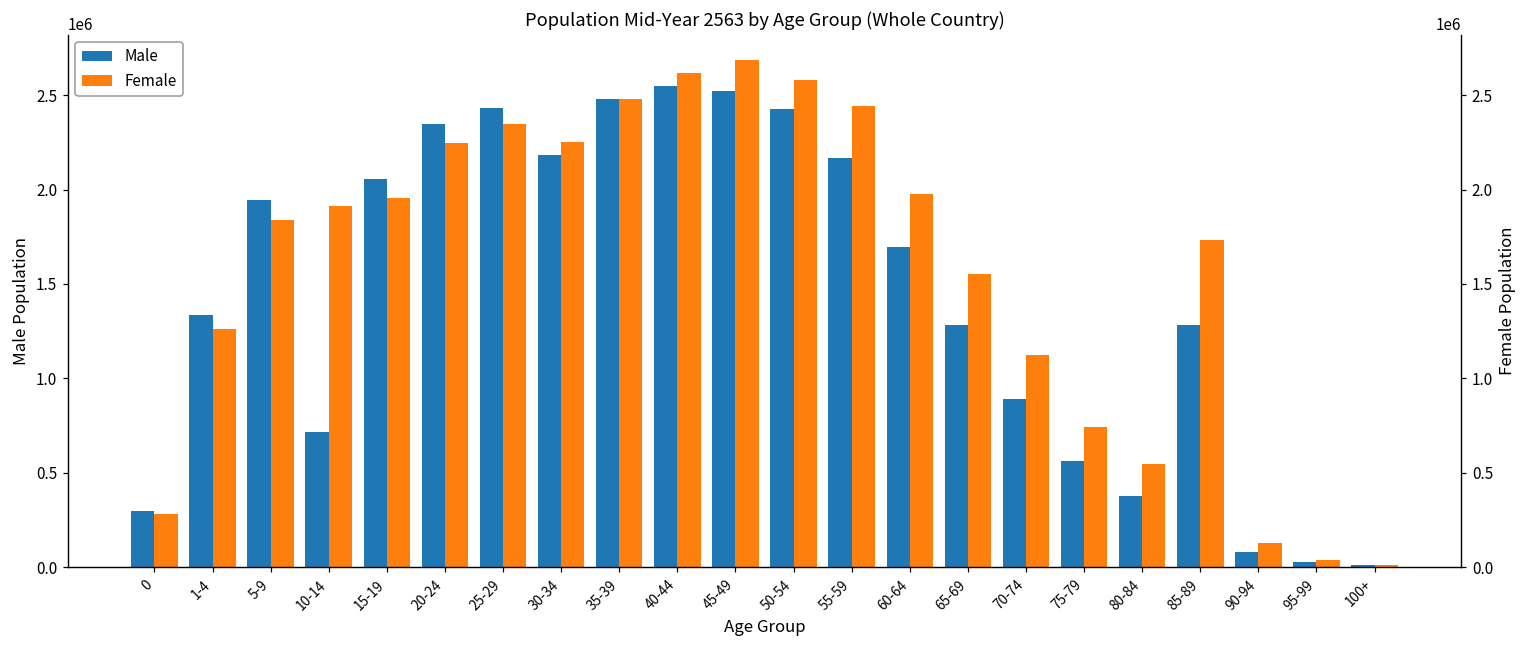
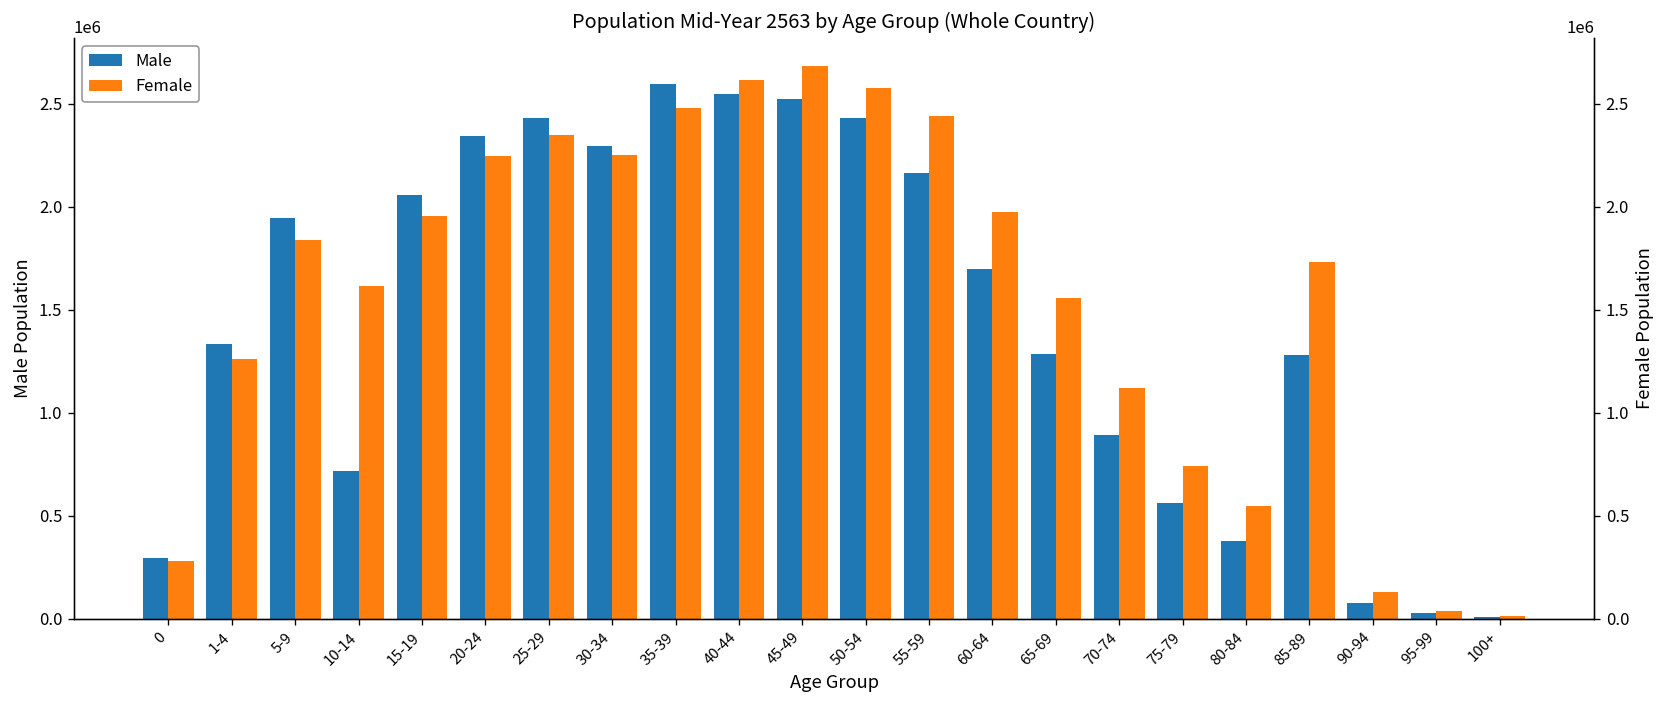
  {
    "Male": {
      "0": 300000,
      "1-4": 1330000,
      "5-9": 1950000,
      "10-14": 720000,
      "15-19": 2060000,
      "20-24": 2350000,
      "25-29": 2430000,
-     "30-34": 2180000,
-     "35-39": 2480000,
+     "30-34": 2290000,
+     "35-39": 2600000,
      "40-44": 2550000,
      "45-49": 2520000,
      "50-54": 2430000,
      "55-59": 2160000,
      "60-64": 1700000,
      "65-69": 1280000,
      "70-74": 890000,
      "75-79": 560000,
      "80-84": 380000,
      "85-89": 1280000,
      "90-94": 80000,
      "95-99": 30000
    },
    "Female": {
      "0": 280000,
      "1-4": 1260000,
      "5-9": 1840000,
-     "10-14": 1910000,
+     "10-14": 1620000,
      "15-19": 1960000,
      "20-24": 2250000,
      "25-29": 2350000,
      "30-34": 2250000,
      "35-39": 2480000,
      "40-44": 2620000,
      "45-49": 2690000,
      "50-54": 2580000,
      "55-59": 2440000,
      "60-64": 1970000,
      "65-69": 1560000,
      "70-74": 1120000,
      "75-79": 740000,
      "80-84": 550000,
      "85-89": 1730000,
      "90-94": 130000,
      "95-99": 40000
    }
  }
